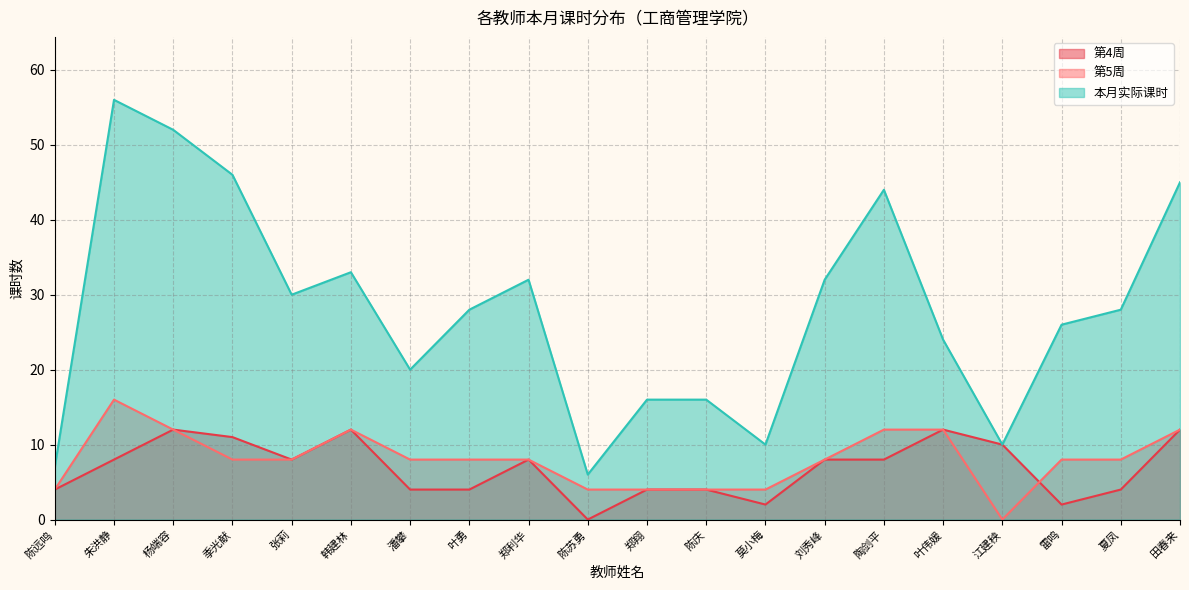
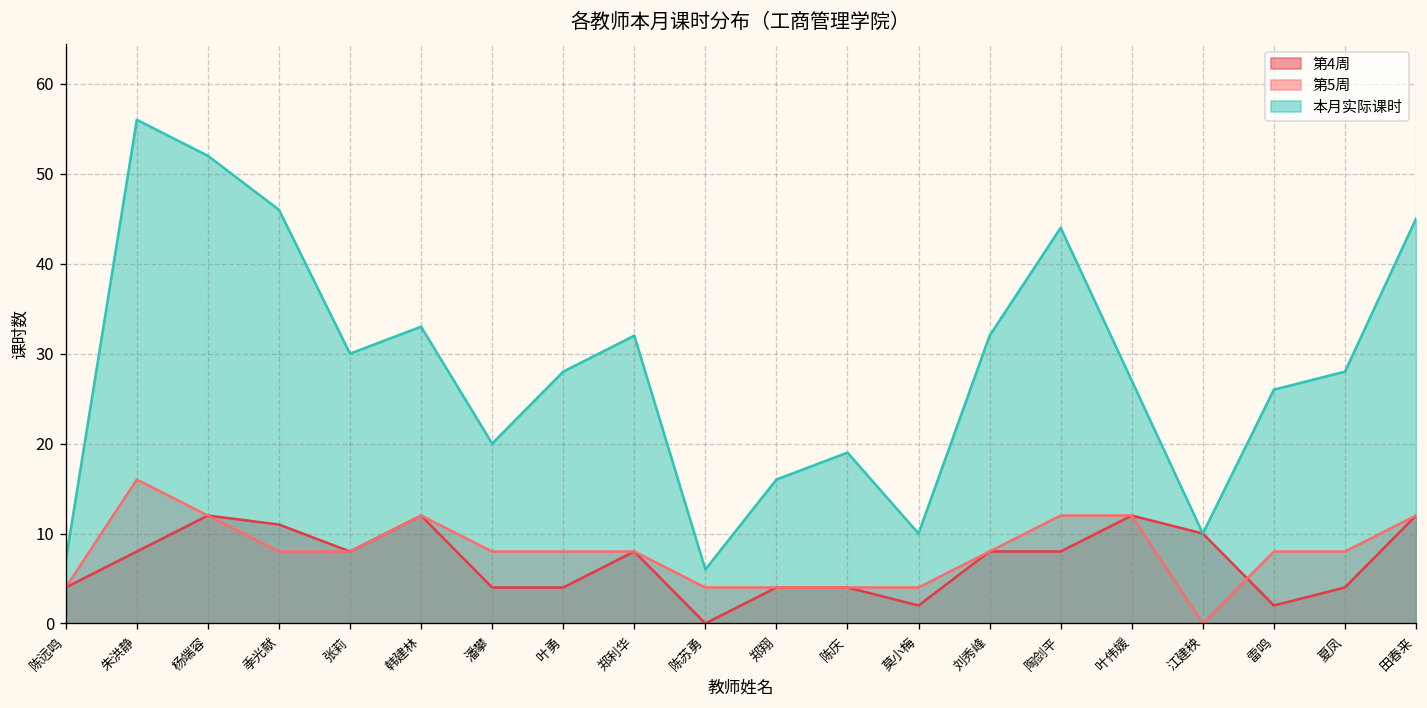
  {
    "本月实际课时": {
      "陈远鸣": 7,
      "朱洪静": 56,
      "杨端容": 52,
      "季光献": 46,
      "张莉": 30,
      "韩建林": 33,
      "潘攀": 20,
      "叶勇": 28,
      "郑利华": 32,
      "陈苏勇": 6,
      "郑翔": 16,
-     "陈庆": 16,
+     "陈庆": 19,
      "莫小梅": 10,
      "刘秀峰": 32,
      "陶剑平": 44,
-     "叶伟媛": 24,
+     "叶伟媛": 27,
      "雷鸣": 26,
      "夏凤": 28,
      "田春来": 45
    }
  }
